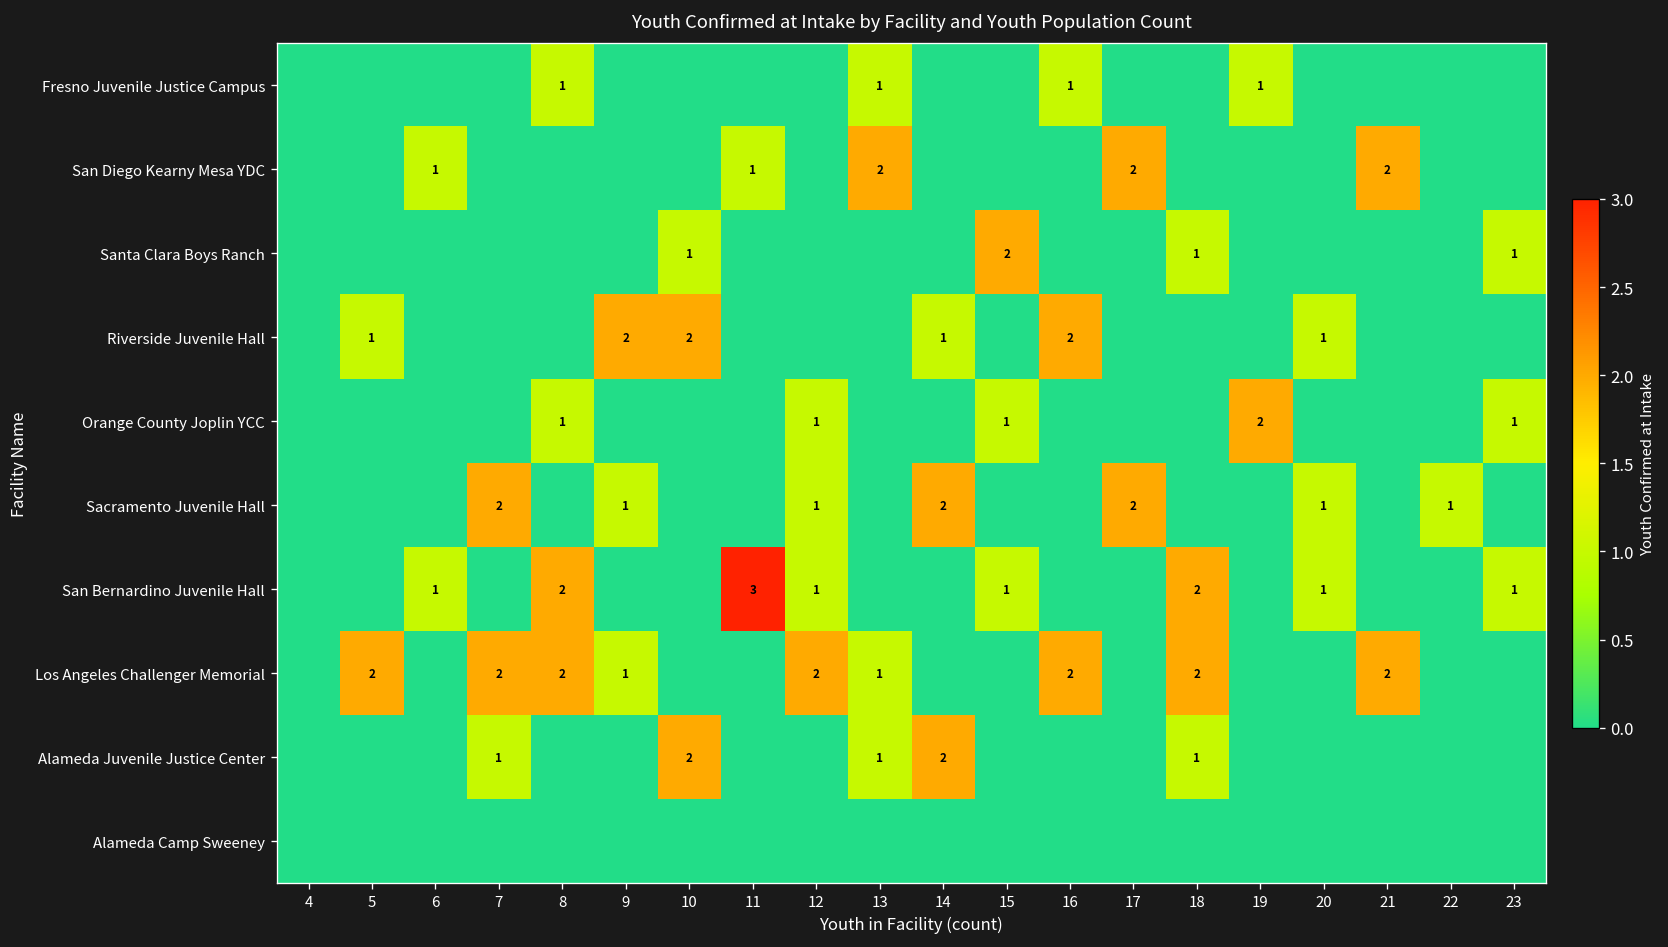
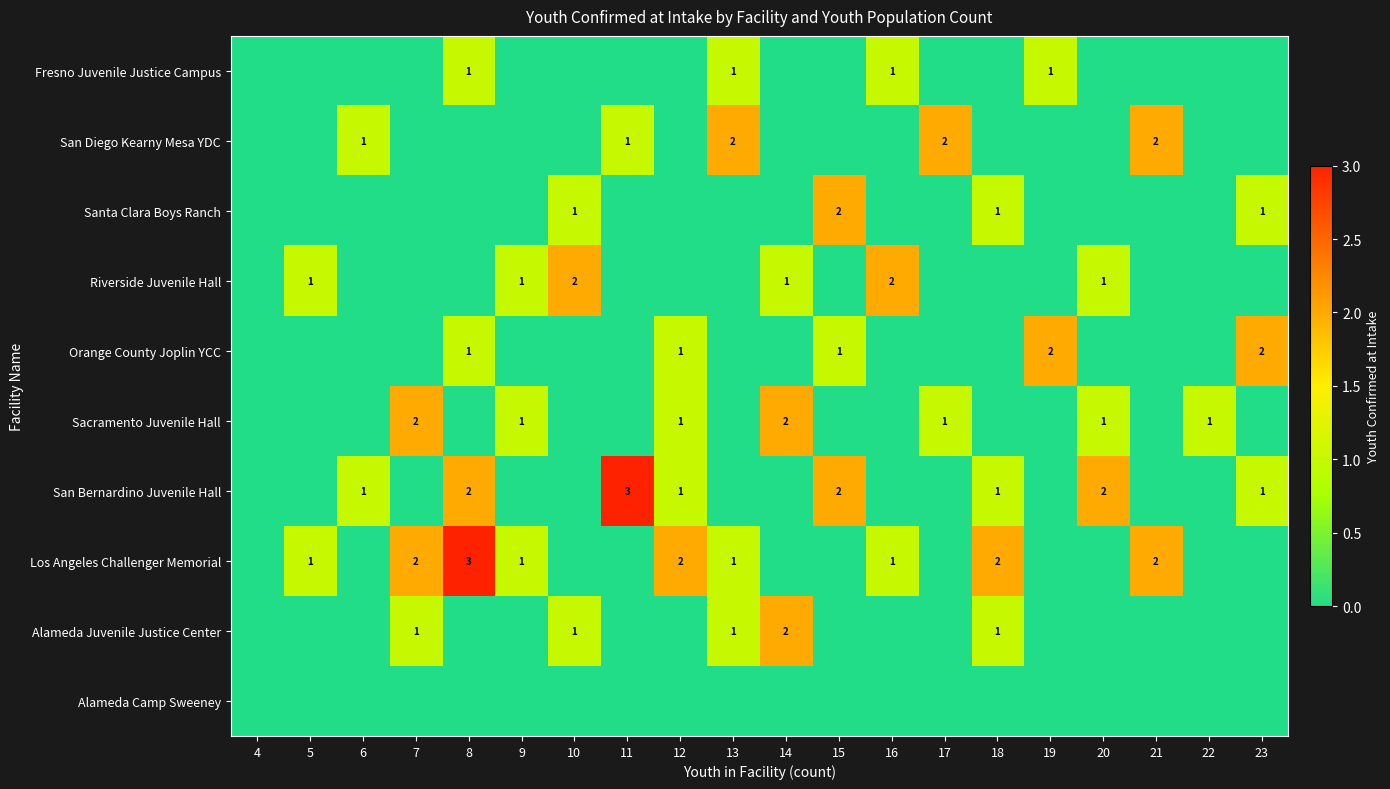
  {
    "Fresno Juvenile Justice Campus": {
      "8": 1,
      "13": 1,
      "16": 1,
      "19": 1
    },
    "San Diego Kearny Mesa YDC": {
      "6": 1,
      "11": 1,
      "13": 2,
      "17": 2,
      "21": 2
    },
    "Santa Clara Boys Ranch": {
      "10": 1,
      "15": 2,
      "18": 1,
      "23": 1
    },
    "Riverside Juvenile Hall": {
      "5": 1,
-     "9": 2,
+     "9": 1,
      "10": 2,
      "14": 1,
      "16": 2,
      "20": 1
    },
    "Orange County Joplin YCC": {
      "8": 1,
      "12": 1,
      "15": 1,
      "19": 2,
-     "23": 1
+     "23": 2
    },
    "Sacramento Juvenile Hall": {
      "7": 2,
      "9": 1,
      "12": 1,
      "14": 2,
-     "17": 2,
+     "17": 1,
      "20": 1,
      "22": 1
    },
    "San Bernardino Juvenile Hall": {
      "6": 1,
      "8": 2,
      "11": 3,
      "12": 1,
-     "15": 1,
-     "18": 2,
-     "20": 1,
+     "15": 2,
+     "18": 1,
+     "20": 2,
      "23": 1
    },
    "Los Angeles Challenger Memorial": {
-     "5": 2,
+     "5": 1,
      "7": 2,
-     "8": 2,
+     "8": 3,
      "9": 1,
      "12": 2,
      "13": 1,
-     "16": 2,
+     "16": 1,
      "18": 2,
      "21": 2
    },
    "Alameda Juvenile Justice Center": {
      "7": 1,
-     "10": 2,
+     "10": 1,
      "13": 1,
      "14": 2,
      "18": 1
    }
  }
